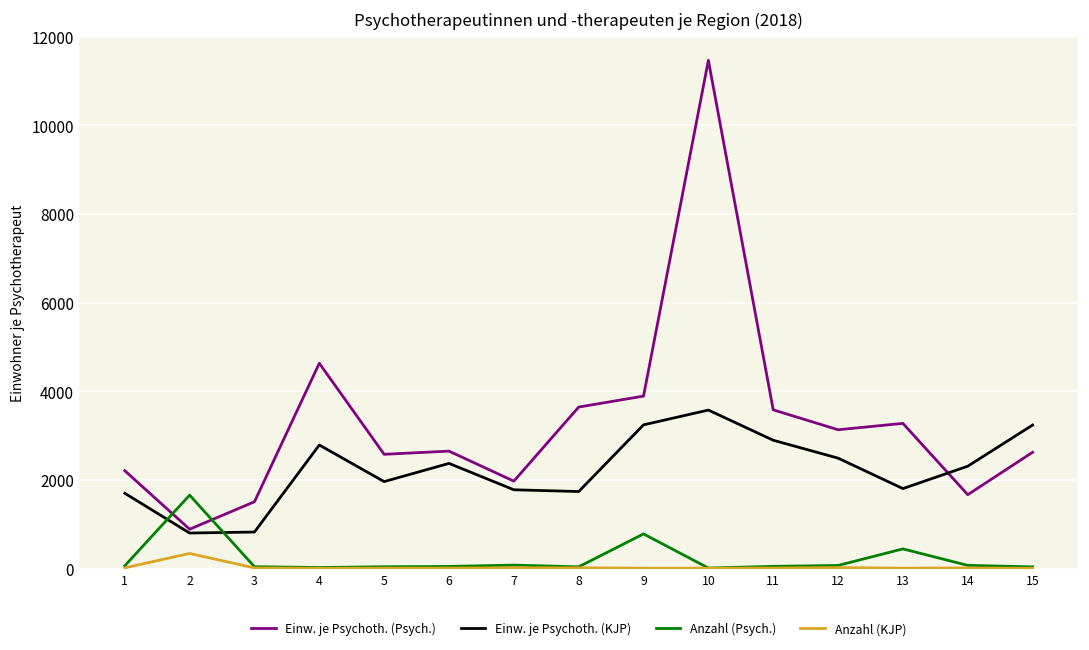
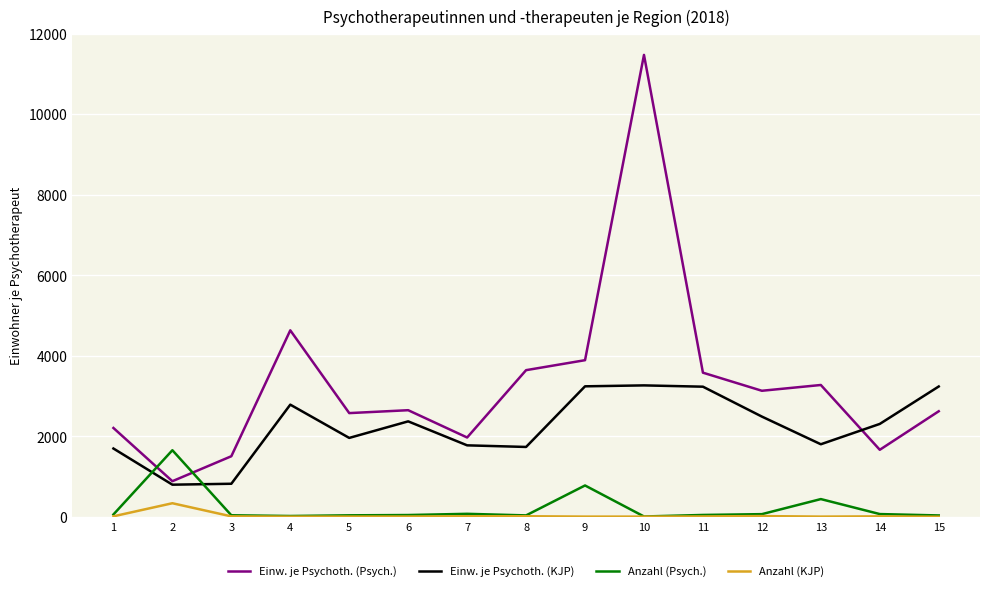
  {
    "Einw. je Psychoth. (Psych.)": {
      "1": 2200,
      "2": 900,
      "3": 1500,
      "4": 4600,
      "5": 2600,
      "6": 2700,
      "7": 2000,
      "8": 3600,
      "9": 3900,
      "10": 11500,
      "11": 3600,
      "12": 3100,
      "13": 3300,
      "14": 1700,
      "15": 2600
    },
    "Einw. je Psychoth. (KJP)": {
      "1": 1700,
      "2": 800,
      "3": 800,
      "4": 2800,
      "5": 2000,
      "6": 2400,
      "7": 1800,
      "8": 1700,
      "9": 3200,
-     "10": 3600,
-     "11": 2900,
+     "10": 3300,
+     "11": 3200,
      "12": 2500,
      "13": 1800,
      "14": 2300,
      "15": 3200
    },
    "Anzahl (Psych.)": {
      "2": 1700,
      "9": 800,
      "13": 400
    },
    "Anzahl (KJP)": {
      "2": 300,
      "9": 0,
      "13": 0
    }
  }
